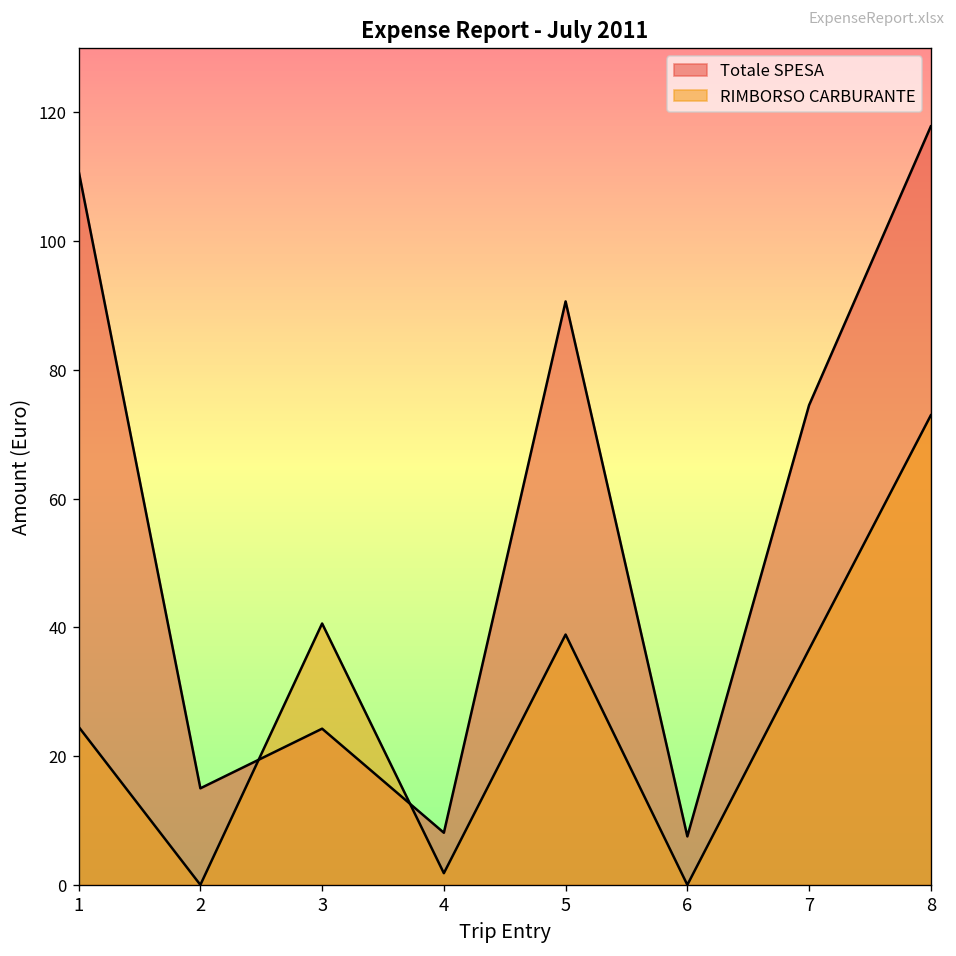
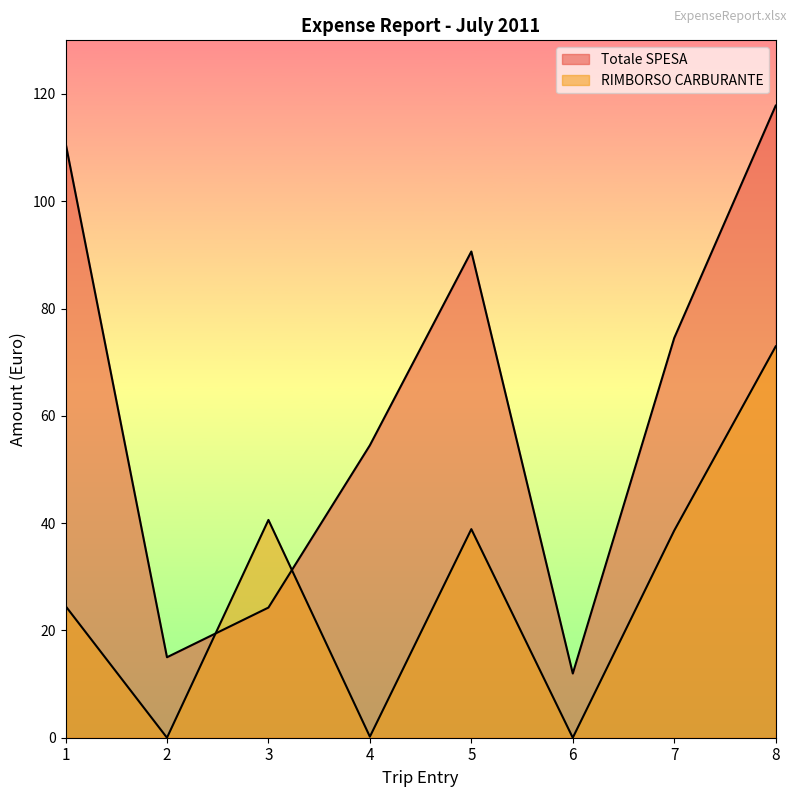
  {
    "Totale SPESA": {
      "1": 111,
      "2": 15,
      "3": 24,
-     "4": 8,
+     "4": 55,
      "5": 91,
-     "6": 8,
+     "6": 12,
      "7": 75,
      "8": 118
    },
    "RIMBORSO CARBURANTE": {
      "1": 25,
      "2": 0,
      "3": 41,
-     "4": 2,
+     "4": 0,
      "5": 39,
      "6": 0,
-     "7": 37,
+     "7": 39,
      "8": 73
    }
  }
